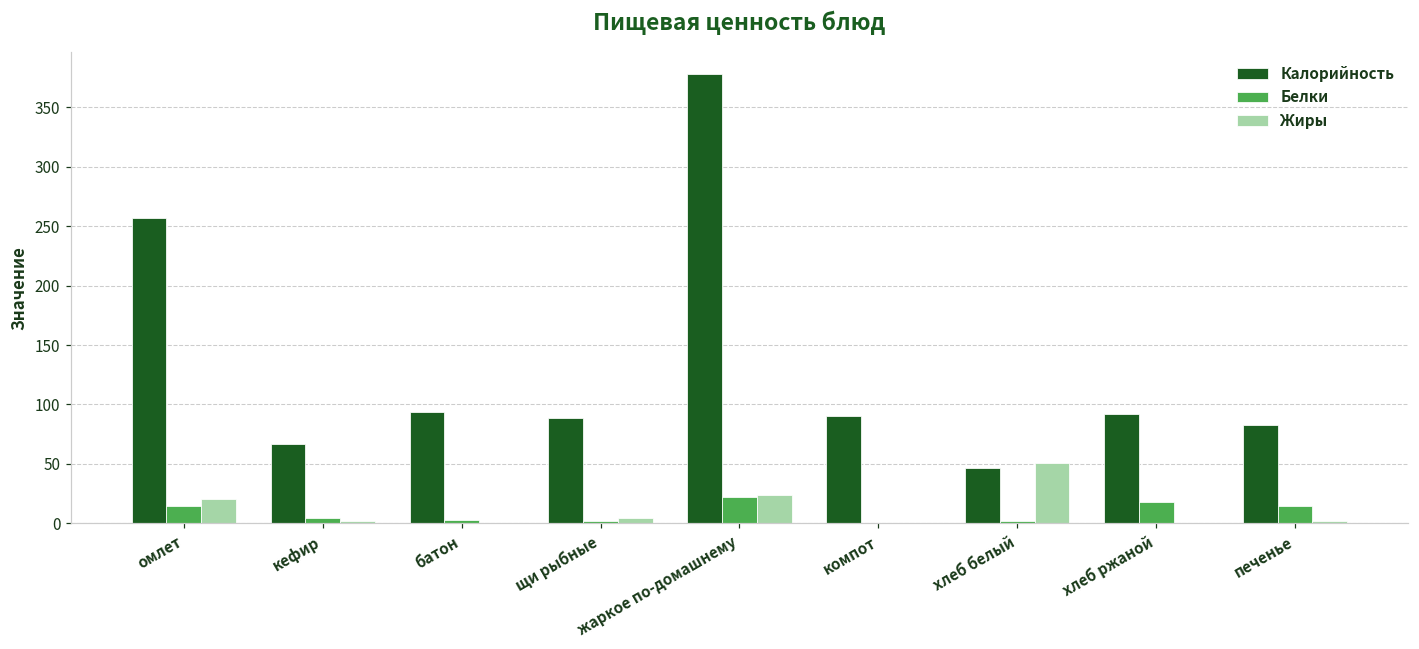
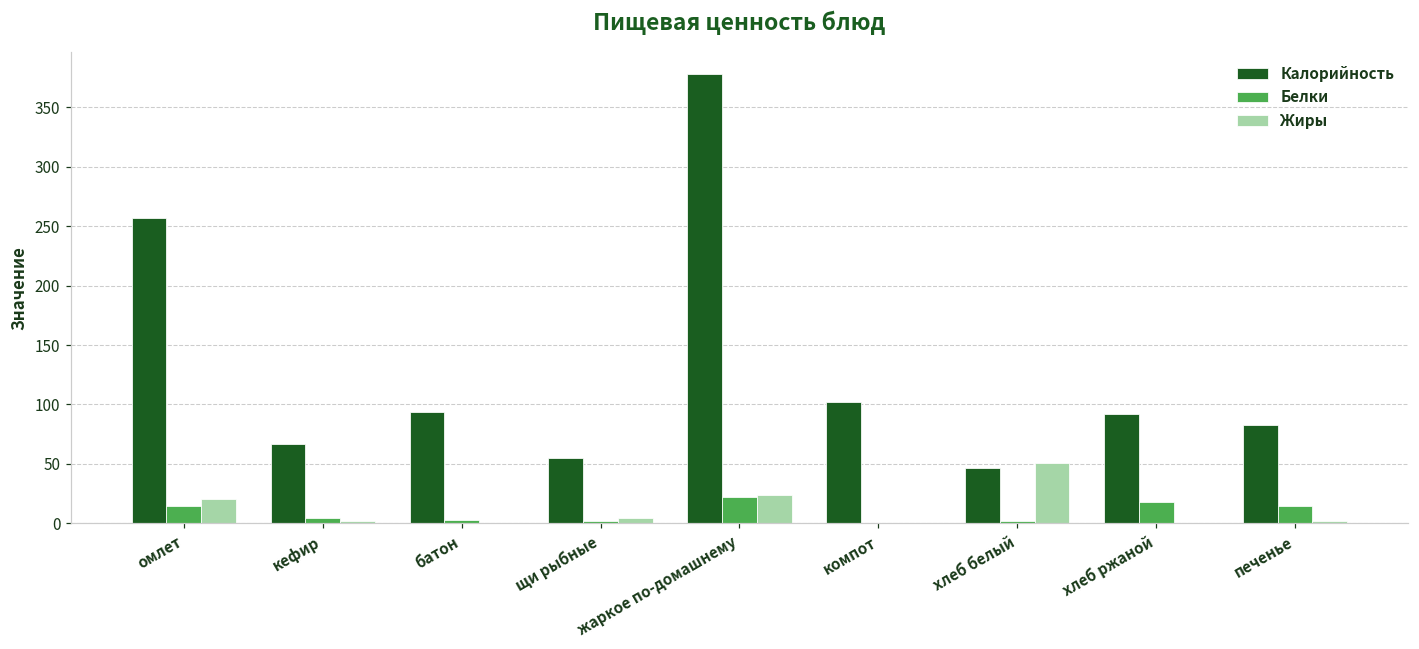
  {
    "Калорийность": {
      "омлет": 257,
      "кефир": 67,
      "батон": 94,
-     "щи рыбные": 88,
+     "щи рыбные": 55,
      "жаркое по-домашнему": 377,
-     "компот": 91,
+     "компот": 102,
      "хлеб белый": 47,
      "хлеб ржаной": 92,
      "печенье": 83
    },
    "Белки": {
      "омлет": 15,
      "кефир": 5,
      "батон": 3,
      "жаркое по-домашнему": 22,
      "хлеб ржаной": 18,
      "печенье": 15
    },
    "Жиры": {
      "омлет": 21,
      "щи рыбные": 5,
      "жаркое по-домашнему": 24,
      "хлеб белый": 51,
      "хлеб ржаной": 0
    }
  }
